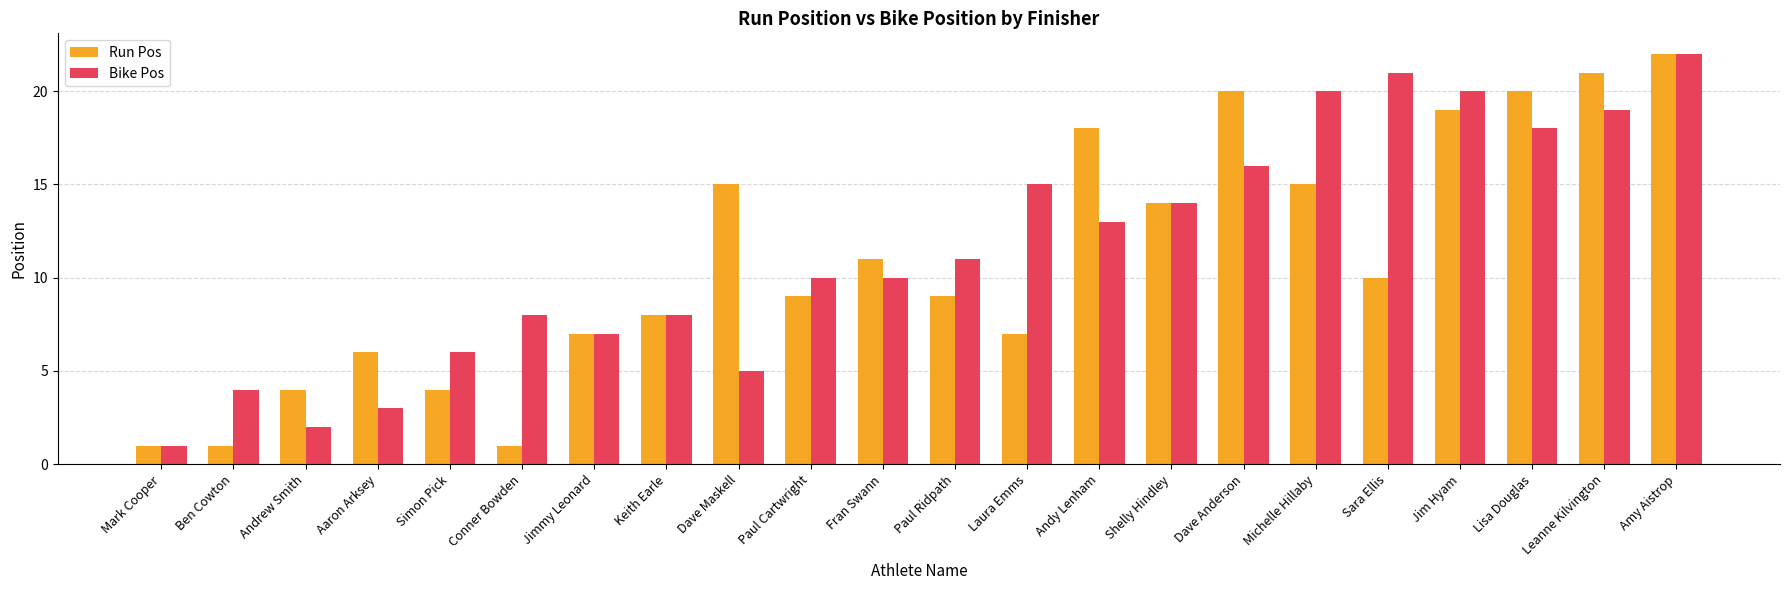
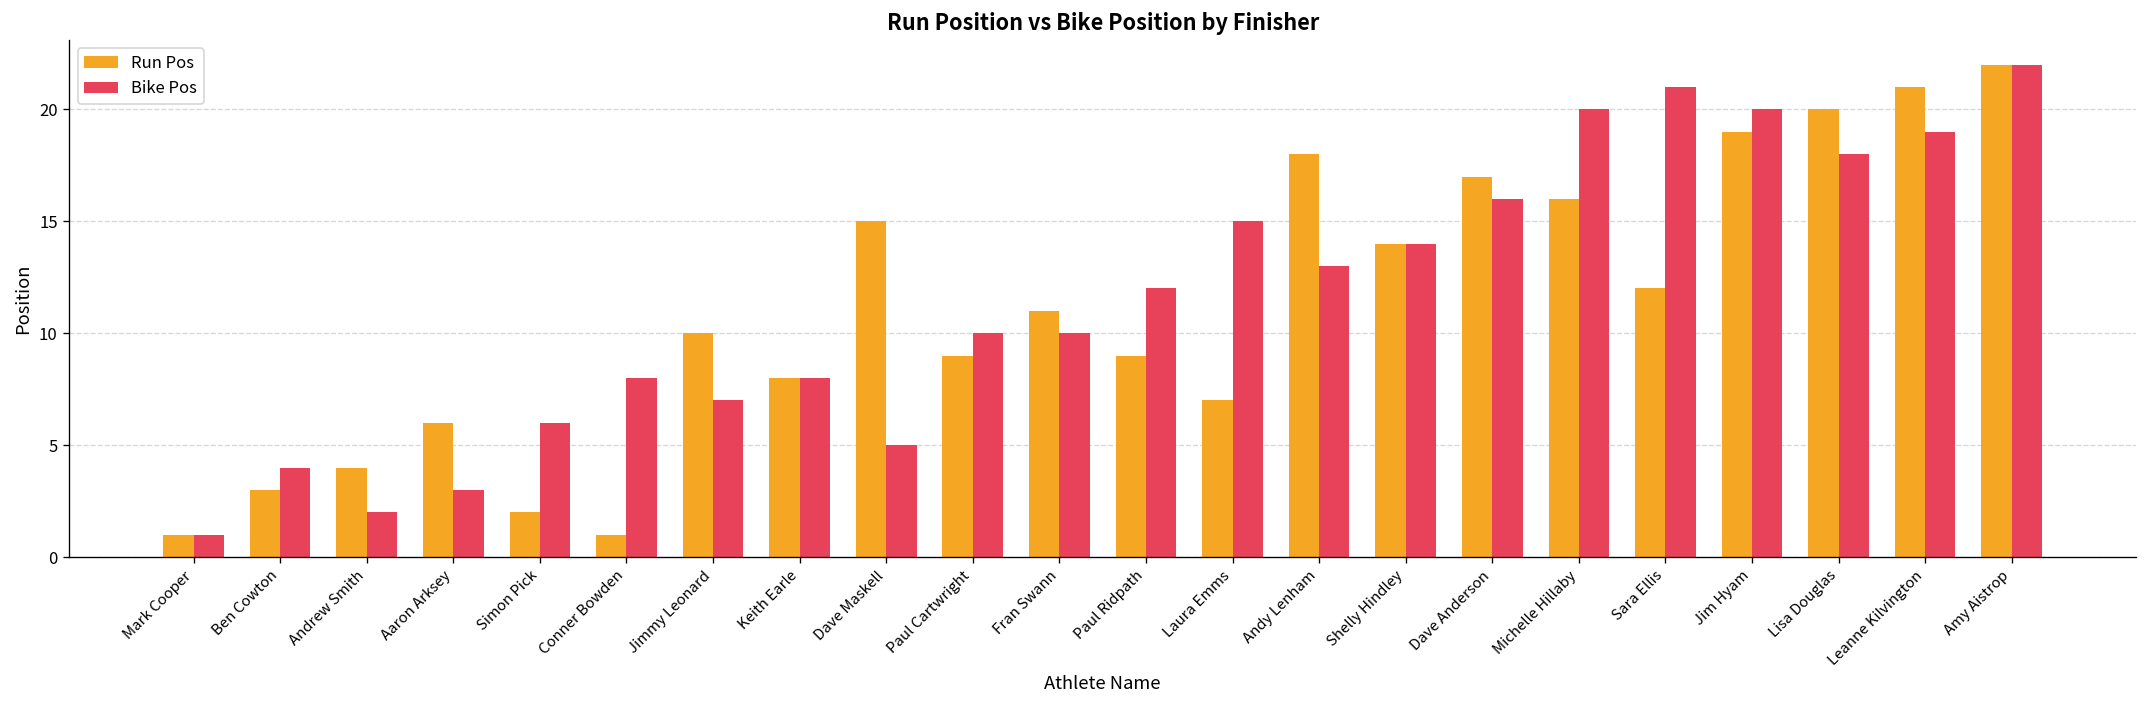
  {
    "Run Pos": {
      "Mark Cooper": 1,
-     "Ben Cowton": 1,
+     "Ben Cowton": 3,
      "Andrew Smith": 4,
      "Aaron Arksey": 6,
-     "Simon Pick": 4,
+     "Simon Pick": 2,
      "Conner Bowden": 1,
-     "Jimmy Leonard": 7,
+     "Jimmy Leonard": 10,
      "Keith Earle": 8,
      "Dave Maskell": 15,
      "Paul Cartwright": 9,
      "Fran Swann": 11,
      "Paul Ridpath": 9,
      "Laura Emms": 7,
      "Andy Lenham": 18,
      "Shelly Hindley": 14,
-     "Dave Anderson": 20,
-     "Michelle Hillaby": 15,
-     "Sara Ellis": 10,
+     "Dave Anderson": 17,
+     "Michelle Hillaby": 16,
+     "Sara Ellis": 12,
      "Jim Hyam": 19,
      "Lisa Douglas": 20,
      "Leanne Kilvington": 21,
      "Amy Aistrop": 22
    },
    "Bike Pos": {
      "Mark Cooper": 1,
      "Ben Cowton": 4,
      "Andrew Smith": 2,
      "Aaron Arksey": 3,
      "Simon Pick": 6,
      "Conner Bowden": 8,
      "Jimmy Leonard": 7,
      "Keith Earle": 8,
      "Dave Maskell": 5,
      "Paul Cartwright": 10,
      "Fran Swann": 10,
-     "Paul Ridpath": 11,
+     "Paul Ridpath": 12,
      "Laura Emms": 15,
      "Andy Lenham": 13,
      "Shelly Hindley": 14,
      "Dave Anderson": 16,
      "Michelle Hillaby": 20,
      "Sara Ellis": 21,
      "Jim Hyam": 20,
      "Lisa Douglas": 18,
      "Leanne Kilvington": 19,
      "Amy Aistrop": 22
    }
  }
